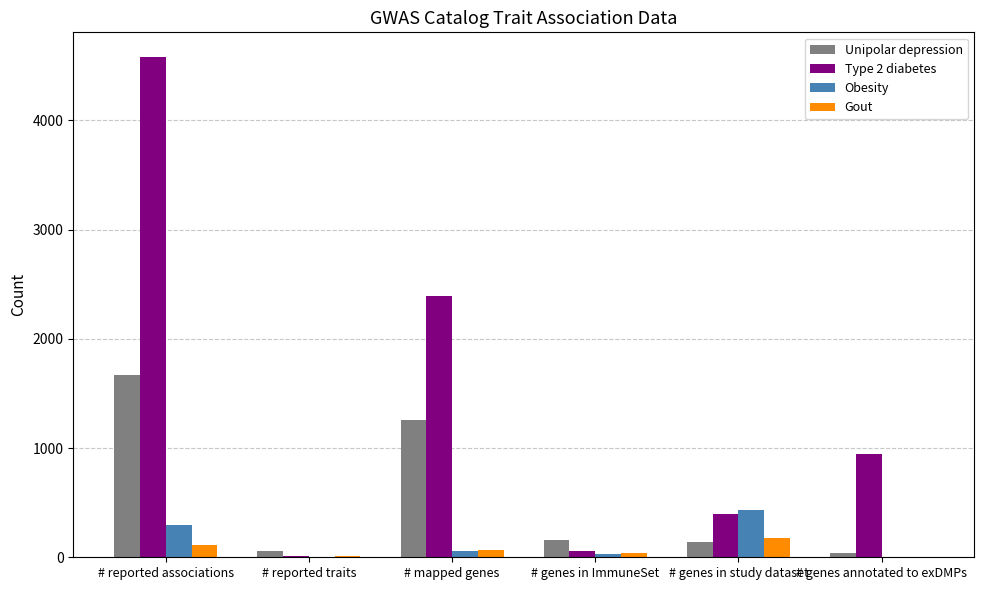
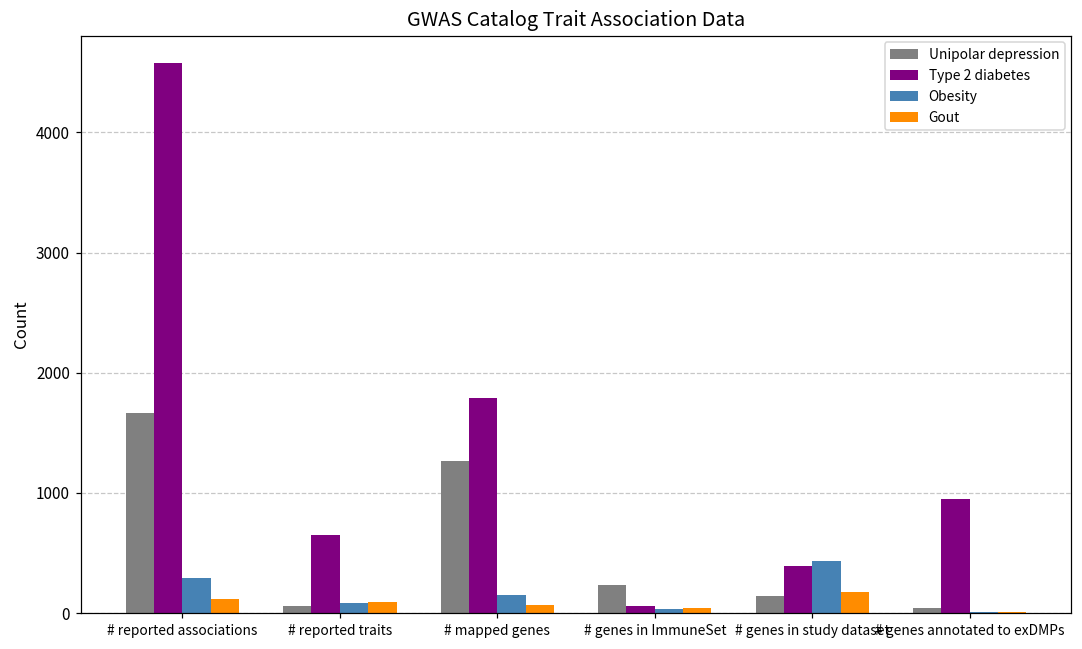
  {
    "Unipolar depression": {
      "# reported associations": 1670,
      "# reported traits": 60,
      "# mapped genes": 1260,
-     "# genes in ImmuneSet": 160,
+     "# genes in ImmuneSet": 240,
      "# genes in study dataset": 140,
      "# genes annotated to exDMPs": 40
    },
    "Type 2 diabetes": {
      "# reported associations": 4580,
-     "# reported traits": 20,
-     "# mapped genes": 2390,
+     "# reported traits": 650,
+     "# mapped genes": 1790,
      "# genes in ImmuneSet": 60,
      "# genes in study dataset": 390,
      "# genes annotated to exDMPs": 950
    },
    "Obesity": {
      "# reported associations": 290,
-     "# reported traits": 10,
-     "# mapped genes": 50,
+     "# reported traits": 90,
+     "# mapped genes": 150,
      "# genes in ImmuneSet": 30,
      "# genes in study dataset": 430
    },
    "Gout": {
      "# reported associations": 120,
-     "# reported traits": 10,
+     "# reported traits": 90,
      "# mapped genes": 70,
      "# genes in ImmuneSet": 40,
      "# genes in study dataset": 180
    }
  }
